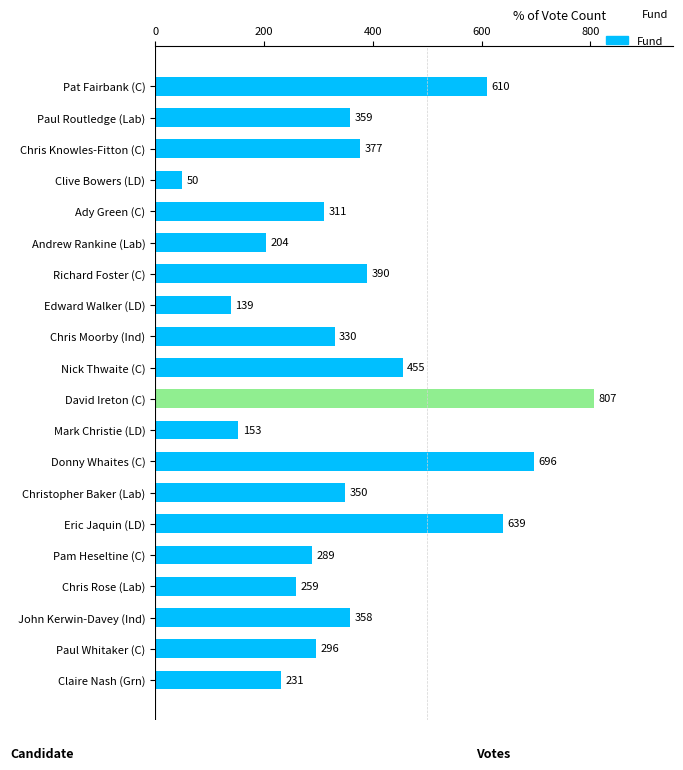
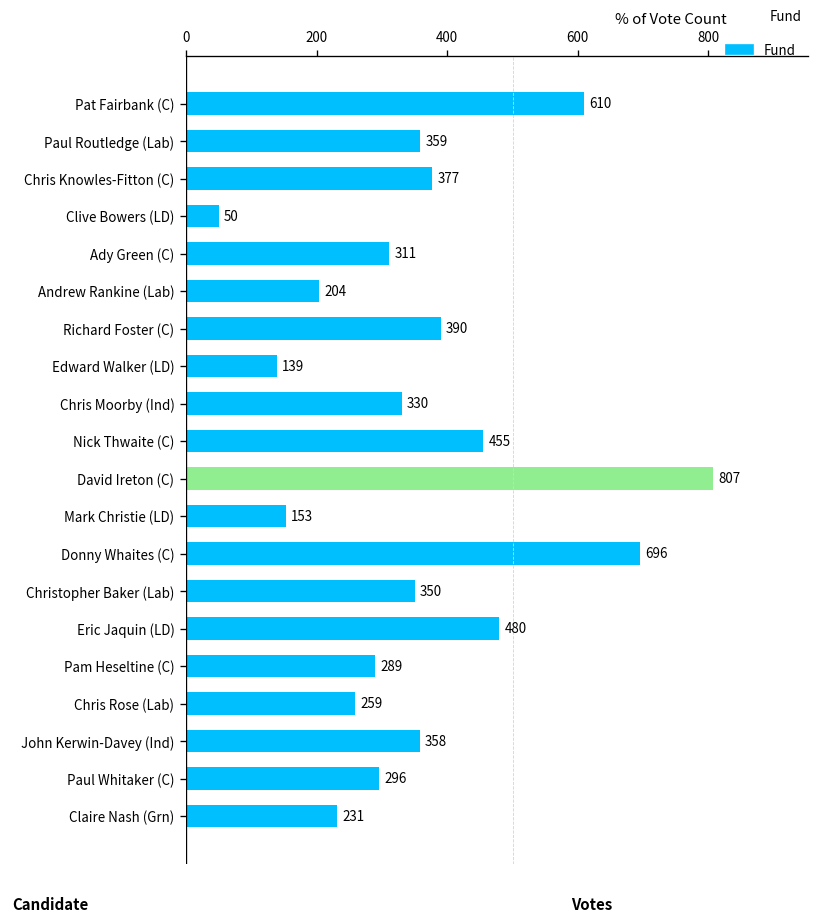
  {
    "Pat Fairbank (C)": 610,
    "Paul Routledge (Lab)": 359,
    "Chris Knowles-Fitton (C)": 377,
    "Clive Bowers (LD)": 50,
    "Ady Green (C)": 311,
    "Andrew Rankine (Lab)": 204,
    "Richard Foster (C)": 390,
    "Edward Walker (LD)": 139,
    "Chris Moorby (Ind)": 330,
    "Nick Thwaite (C)": 455,
    "David Ireton (C)": 807,
    "Mark Christie (LD)": 153,
    "Donny Whaites (C)": 696,
    "Christopher Baker (Lab)": 350,
-   "Eric Jaquin (LD)": 639,
+   "Eric Jaquin (LD)": 480,
    "Pam Heseltine (C)": 289,
    "Chris Rose (Lab)": 259,
    "John Kerwin-Davey (Ind)": 358,
    "Paul Whitaker (C)": 296,
    "Claire Nash (Grn)": 231
  }
